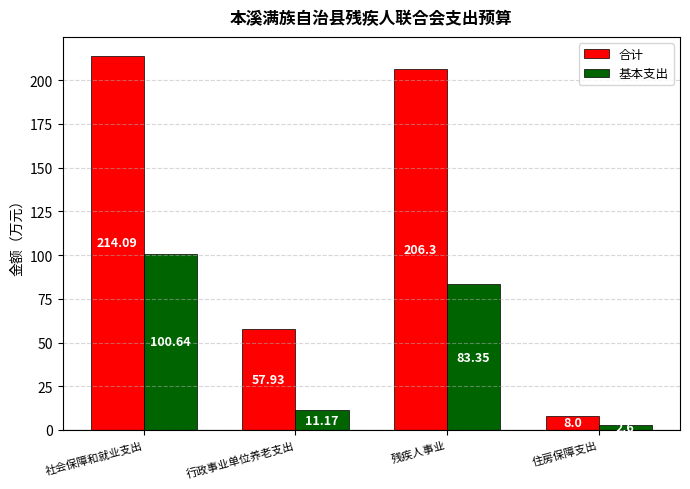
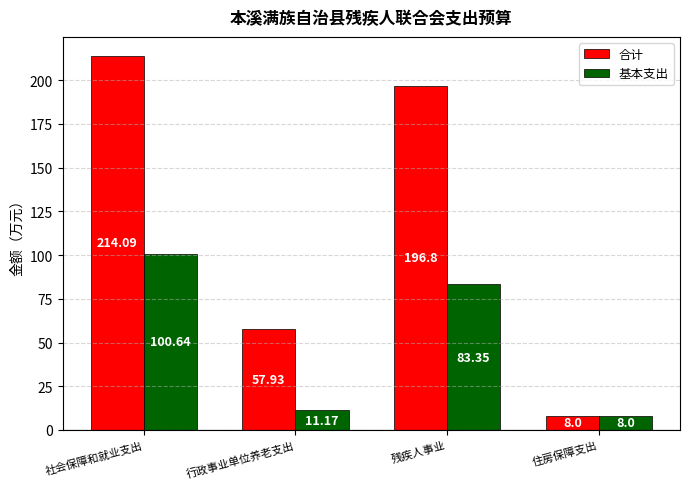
  {
    "合计": {
      "社会保障和就业支出": 214.09,
      "行政事业单位养老支出": 57.93,
-     "残疾人事业": 206.3,
+     "残疾人事业": 196.8,
      "住房保障支出": 8.0
    },
    "基本支出": {
-     "住房保障支出": 3
+     "住房保障支出": 8
    }
  }
